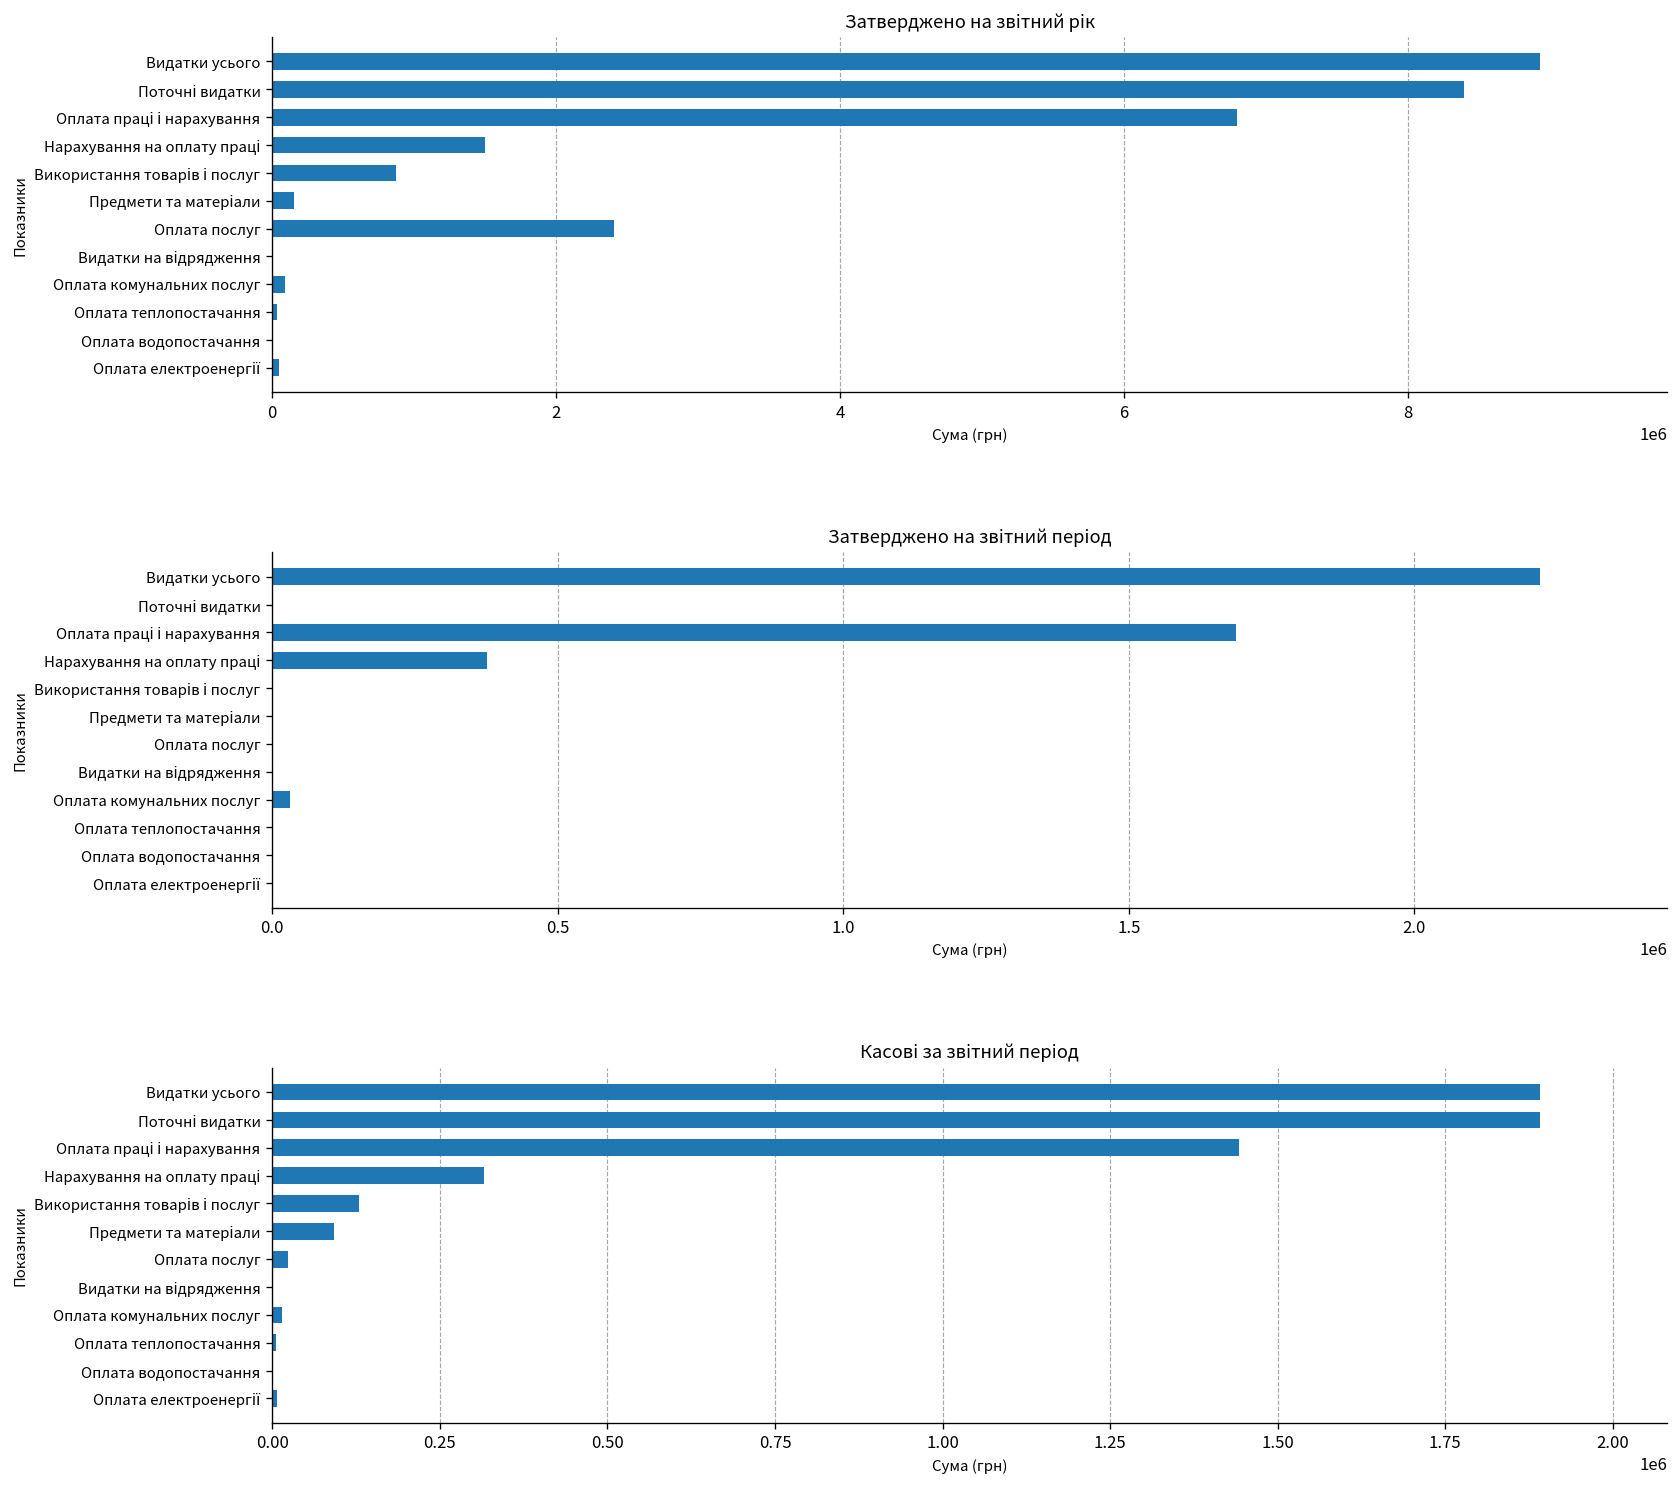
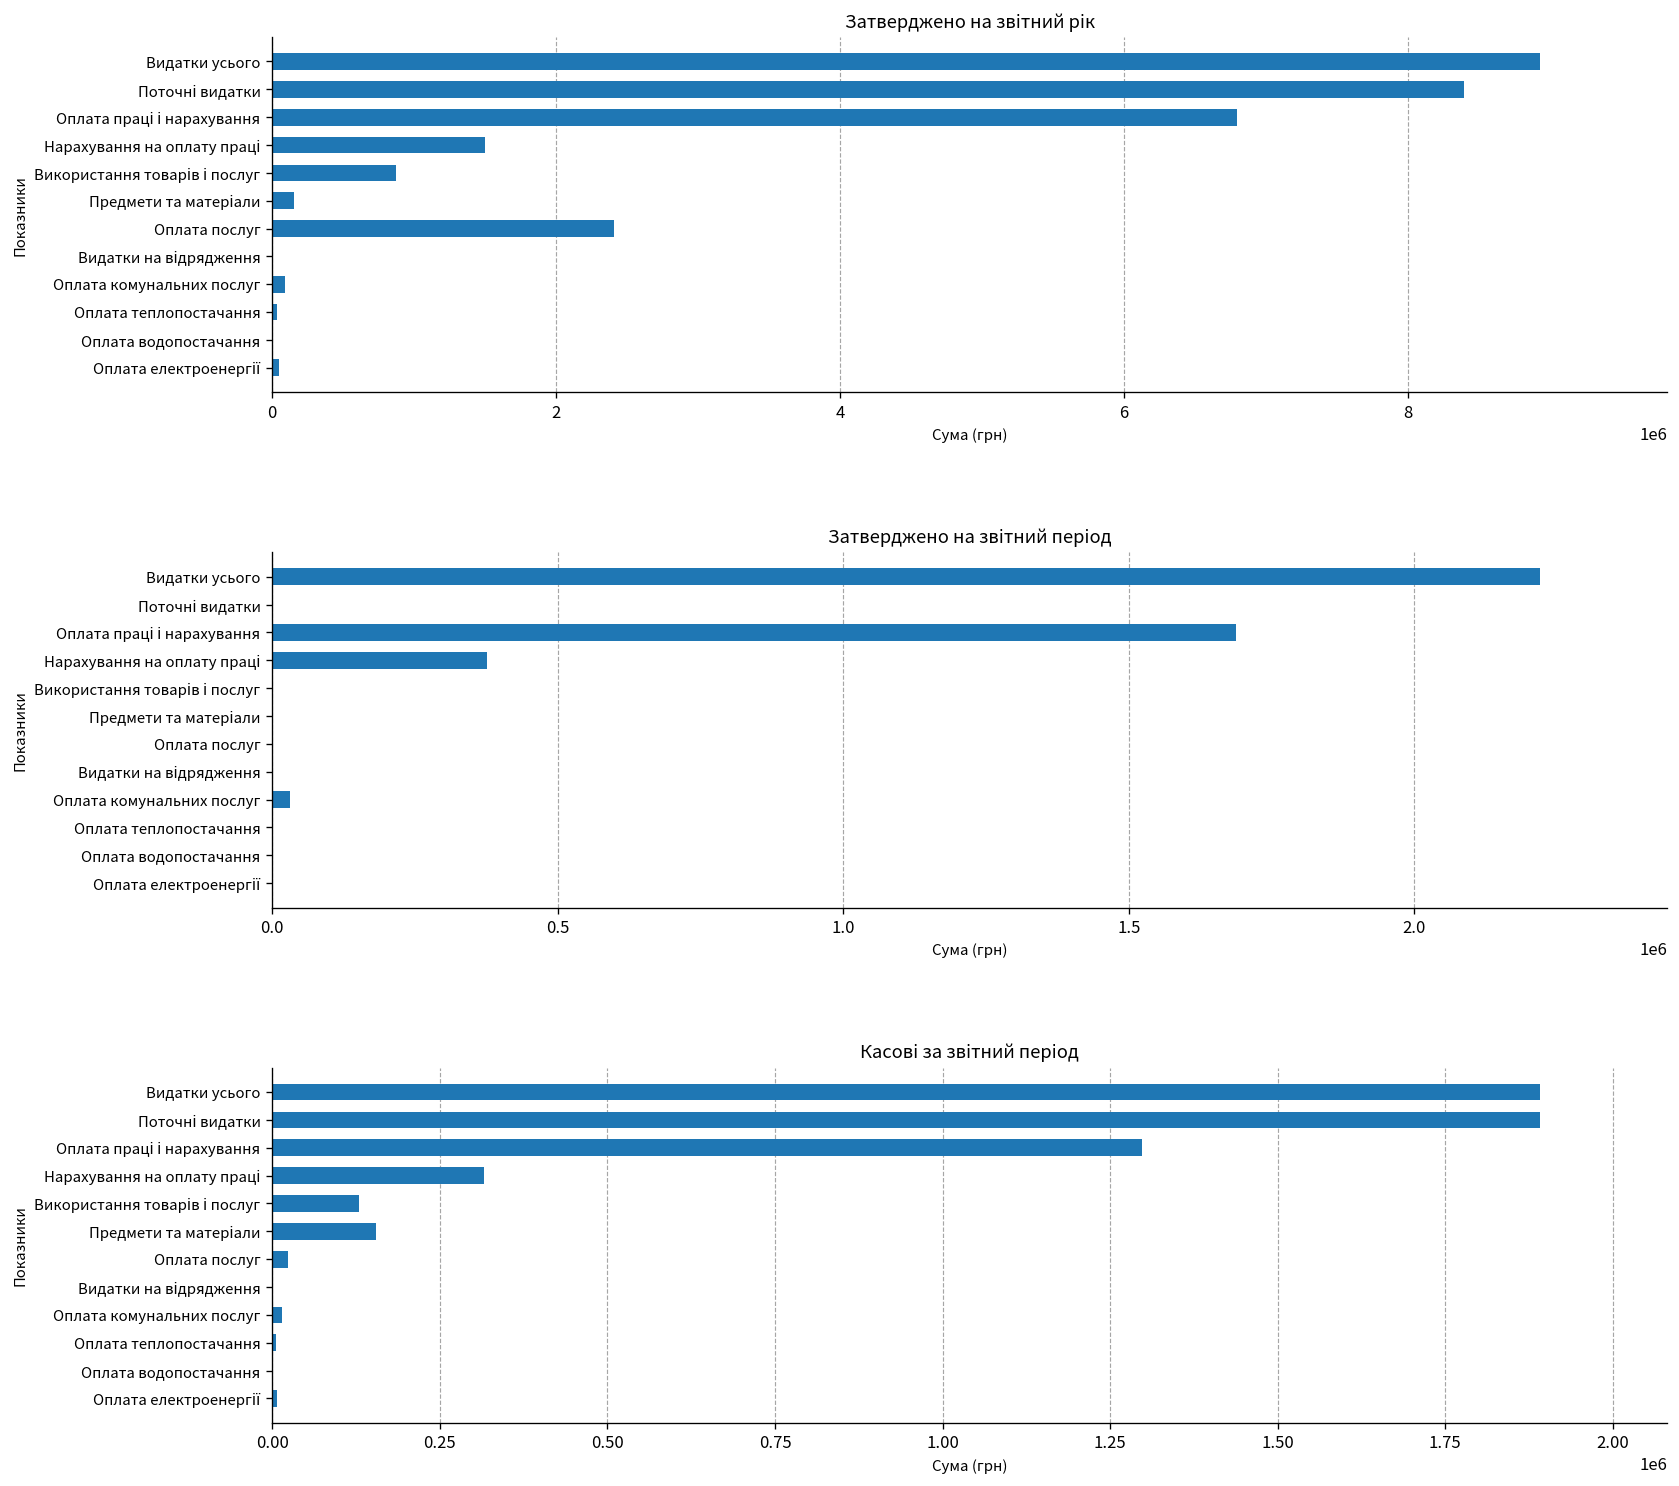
  {
    "Затверджено на звітний рік": {
      "Видатки усього": 8940000,
      "Поточні видатки": 8400000,
      "Оплата праці і нарахування": 6800000,
      "Нарахування на оплату праці": 1500000,
      "Використання товарів і послуг": 870000,
      "Предмети та матеріали": 150000,
      "Оплата послуг": 2410000,
      "Оплата комунальних послуг": 90000,
      "Оплата теплопостачання": 30000,
      "Оплата електроенергії": 50000
    },
    "Затверджено на звітний період": {
      "Видатки усього": 2220000,
      "Поточні видатки": 0,
      "Оплата праці і нарахування": 1690000,
      "Нарахування на оплату праці": 380000,
      "Використання товарів і послуг": 0,
      "Предмети та матеріали": 0,
      "Оплата послуг": 0,
      "Видатки на відрядження": 0,
      "Оплата комунальних послуг": 30000,
      "Оплата теплопостачання": 0,
      "Оплата водопостачання": 0,
      "Оплата електроенергії": 0
    },
    "Касові за звітний період": {
      "Видатки усього": 1890000,
      "Поточні видатки": 1890000,
-     "Оплата праці і нарахування": 1440000,
+     "Оплата праці і нарахування": 1300000,
      "Нарахування на оплату праці": 320000,
      "Використання товарів і послуг": 130000,
-     "Предмети та матеріали": 90000,
+     "Предмети та матеріали": 150000,
      "Оплата послуг": 20000,
      "Видатки на відрядження": 0,
      "Оплата комунальних послуг": 10000,
      "Оплата теплопостачання": 10000,
      "Оплата електроенергії": 10000
    }
  }
